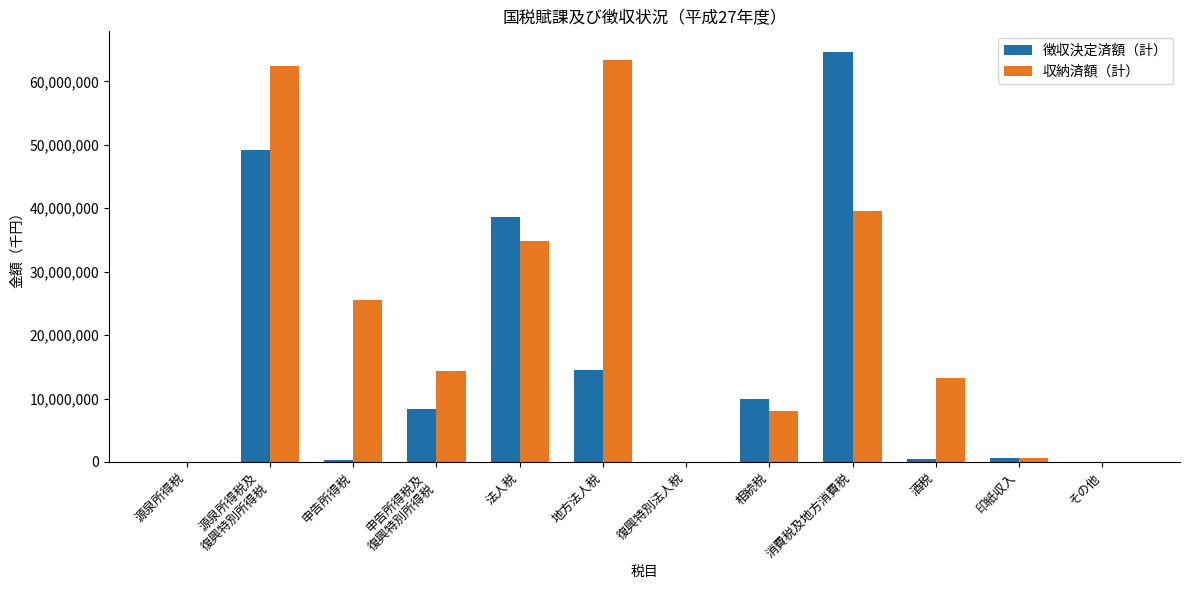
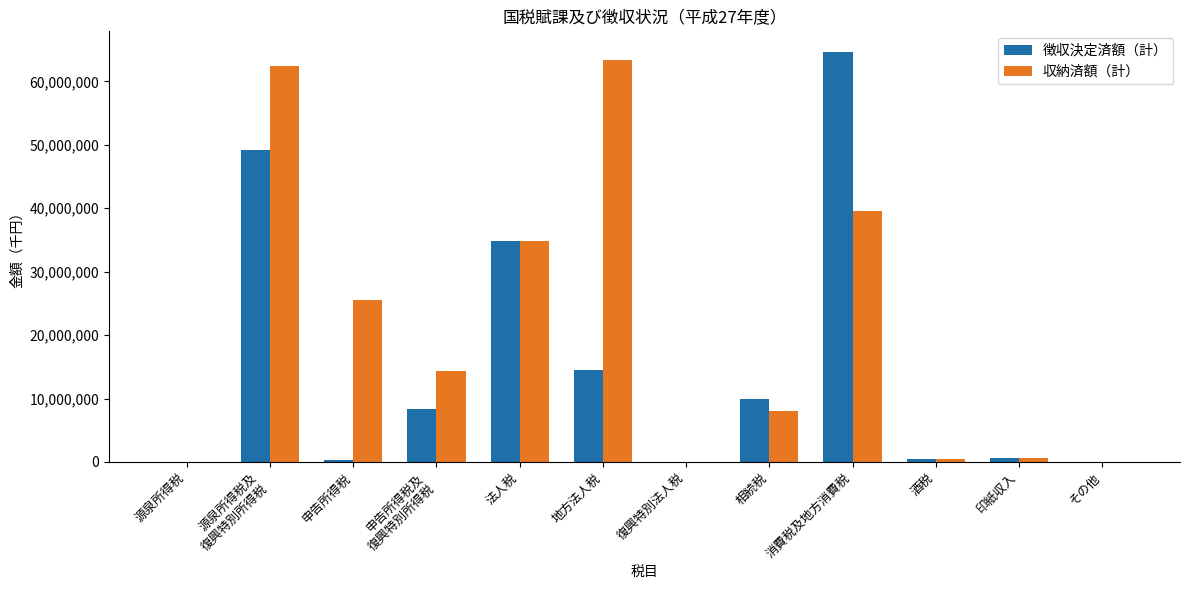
  {
    "徴収決定済額（計）": {
      "源泉所得税及 復興特別所得税": "49,000,000",
      "申告所得税及 復興特別所得税": "8,000,000",
-     "法人税": "39,000,000",
+     "法人税": "35,000,000",
      "地方法人税": "15,000,000",
      "相続税": "10,000,000",
      "消費税及地方消費税": "65,000,000",
      "酒税": "0",
      "印紙収入": "1,000,000"
    },
    "収納済額（計）": {
      "源泉所得税及 復興特別所得税": "62,000,000",
      "申告所得税": "26,000,000",
      "申告所得税及 復興特別所得税": "14,000,000",
      "法人税": "35,000,000",
      "地方法人税": "63,000,000",
      "相続税": "8,000,000",
      "消費税及地方消費税": "40,000,000",
-     "酒税": "13,000,000",
+     "酒税": "0",
      "印紙収入": "1,000,000"
    }
  }
